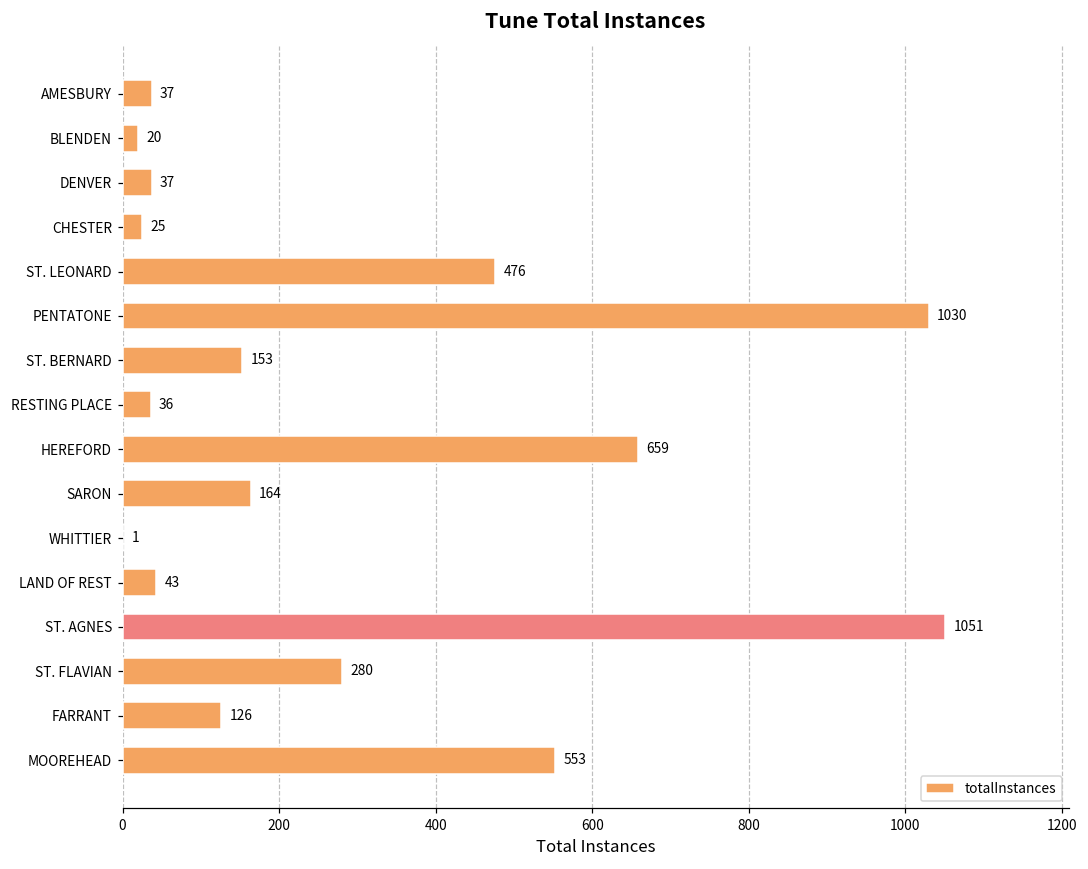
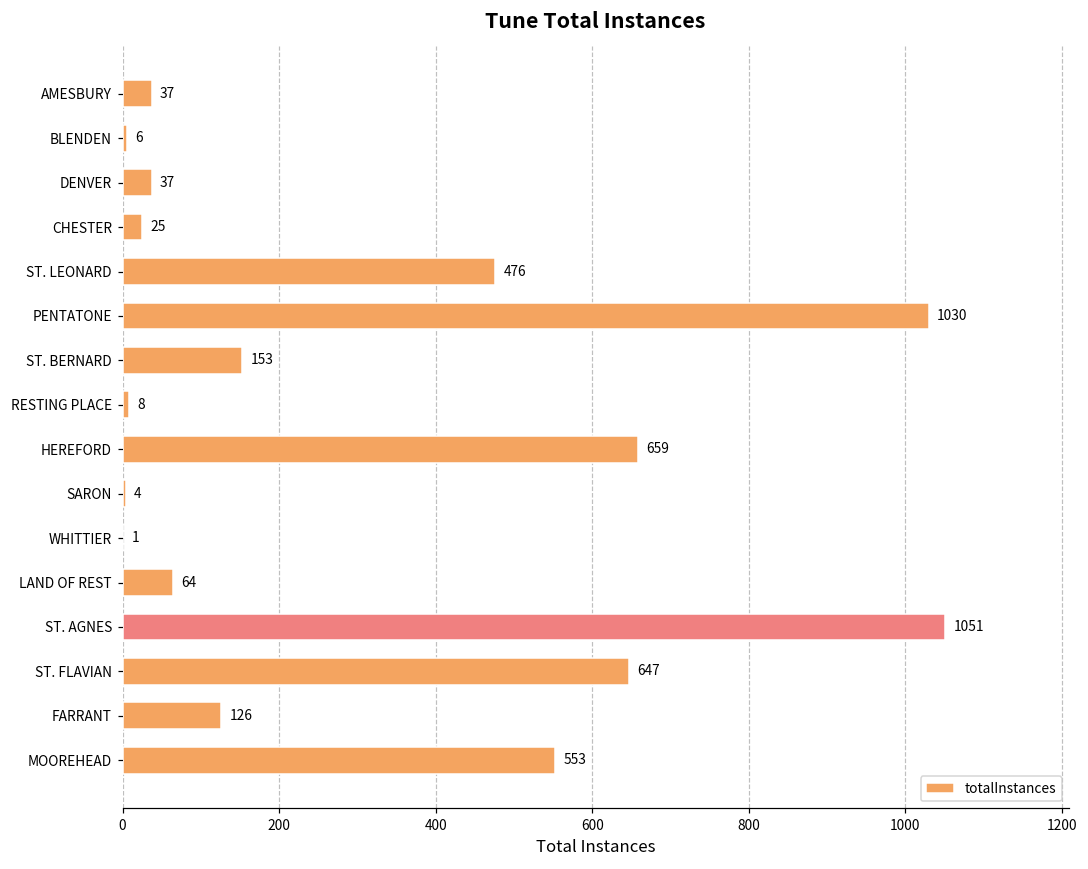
  {
    "AMESBURY": 37,
-   "BLENDEN": 20,
+   "BLENDEN": 6,
    "DENVER": 37,
    "CHESTER": 25,
    "ST. LEONARD": 476,
    "PENTATONE": 1030,
    "ST. BERNARD": 153,
-   "RESTING PLACE": 36,
+   "RESTING PLACE": 8,
    "HEREFORD": 659,
-   "SARON": 164,
+   "SARON": 4,
    "WHITTIER": 1,
-   "LAND OF REST": 43,
+   "LAND OF REST": 64,
    "ST. AGNES": 1051,
-   "ST. FLAVIAN": 280,
+   "ST. FLAVIAN": 647,
    "FARRANT": 126,
    "MOOREHEAD": 553
  }
